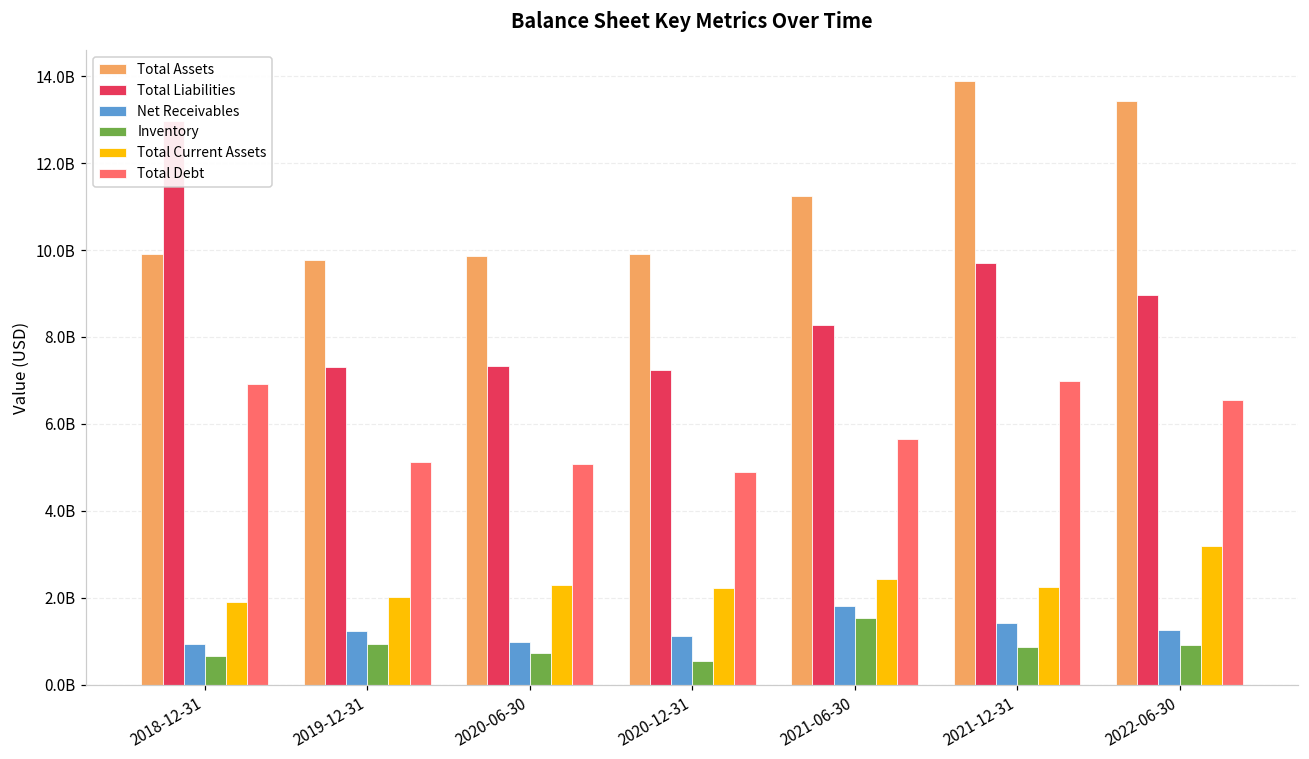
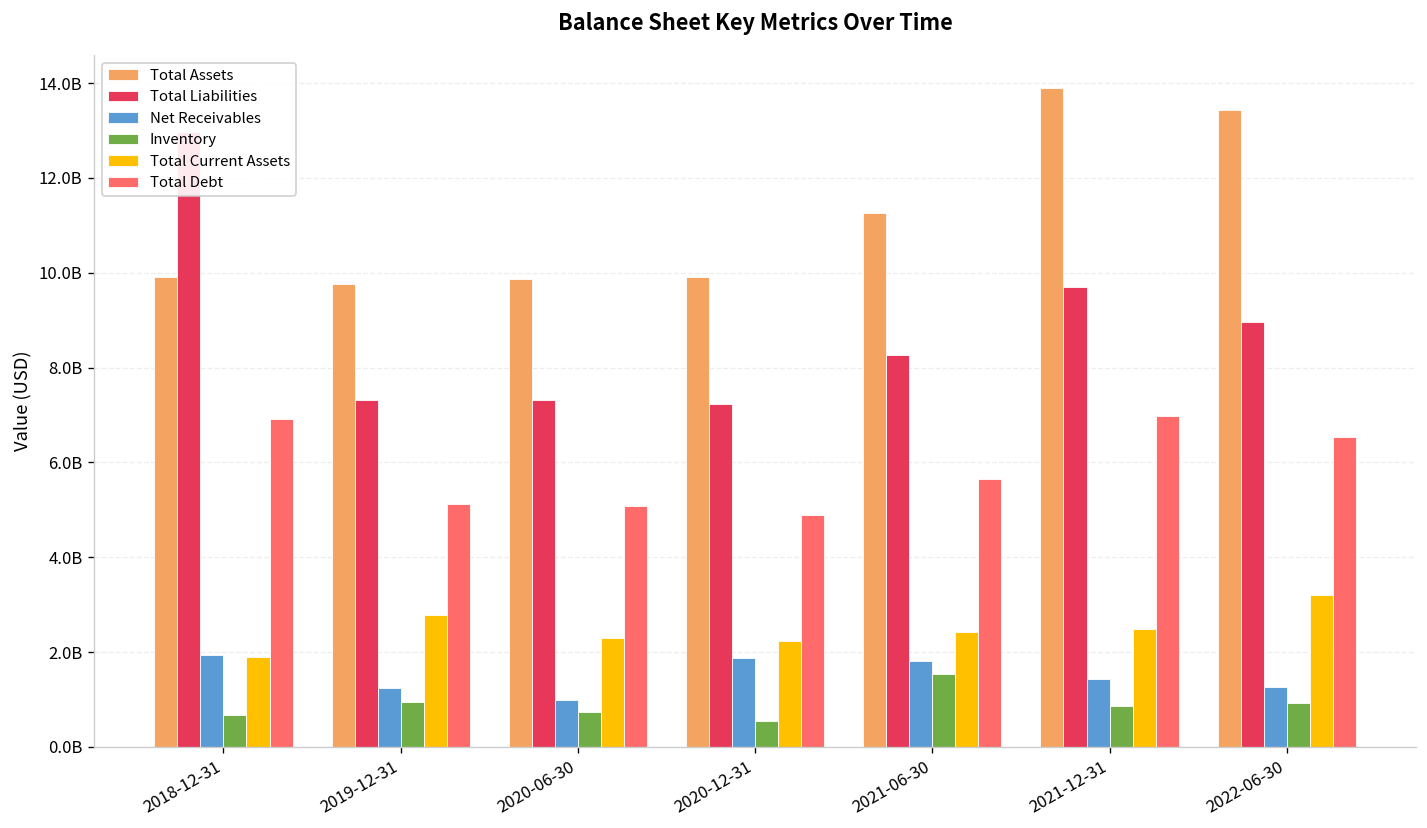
  {
    "Net Receivables": {
-     "2018-12-31": 900000000,
+     "2018-12-31": 1900000000,
      "2019-12-31": 1200000000,
      "2020-06-30": 1000000000,
-     "2020-12-31": 1100000000,
+     "2020-12-31": 1900000000,
      "2021-06-30": 1800000000,
      "2021-12-31": 1400000000,
      "2022-06-30": 1300000000
    },
    "Inventory": {
      "2018-12-31": 700000000,
      "2019-12-31": 900000000,
      "2020-06-30": 700000000,
      "2020-12-31": 500000000,
      "2021-06-30": 1500000000,
      "2021-12-31": 900000000,
      "2022-06-30": 900000000
    },
    "Total Current Assets": {
      "2018-12-31": 1900000000,
-     "2019-12-31": 2000000000,
+     "2019-12-31": 2800000000,
      "2020-06-30": 2300000000,
      "2020-12-31": 2200000000,
      "2021-06-30": 2400000000,
-     "2021-12-31": 2200000000,
+     "2021-12-31": 2500000000,
      "2022-06-30": 3200000000
    }
  }
